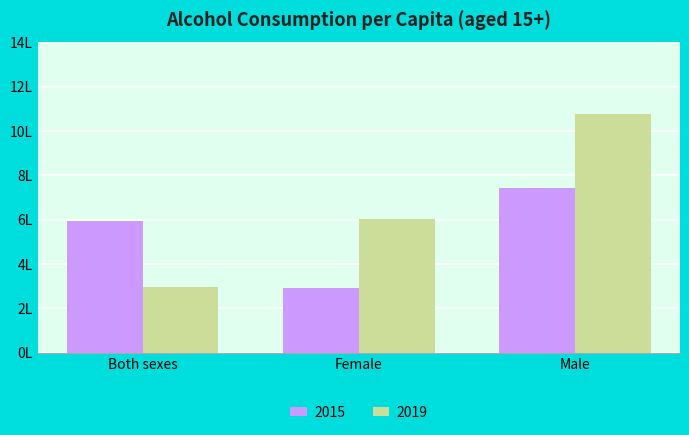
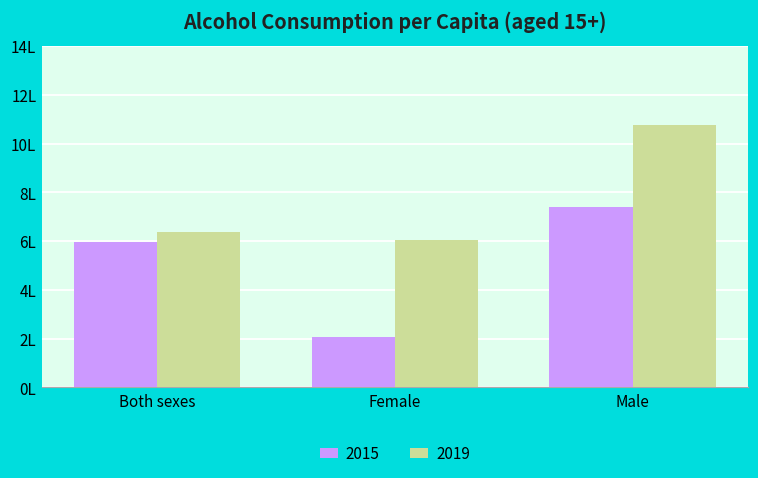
  {
    "2015": {
      "Both sexes": "6.0L",
-     "Female": "2.9L",
+     "Female": "2.1L",
      "Male": "7.4L"
    },
    "2019": {
-     "Both sexes": "2.9L",
+     "Both sexes": "6.4L",
      "Female": "6.0L",
      "Male": "10.7L"
    }
  }
